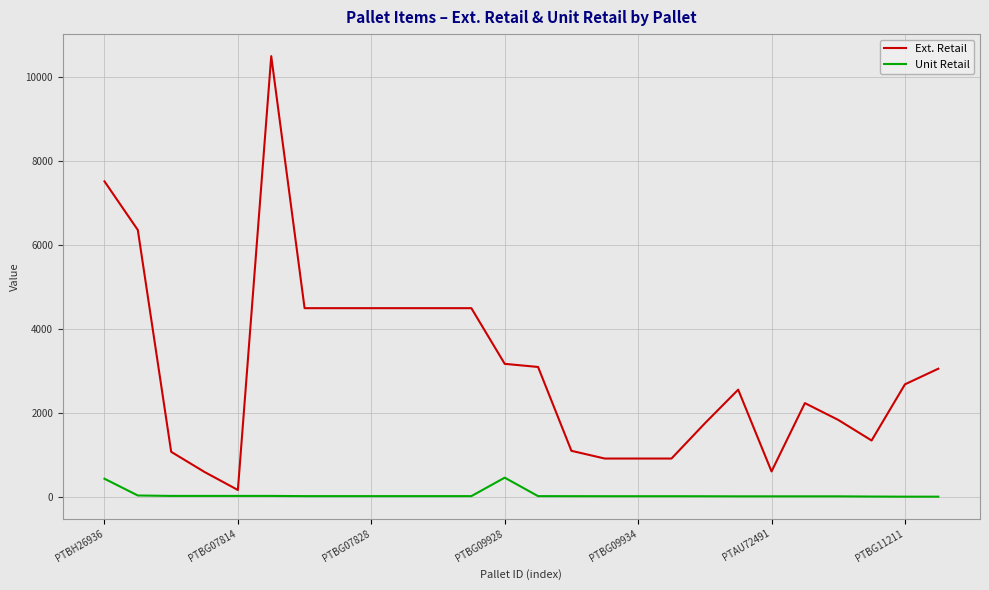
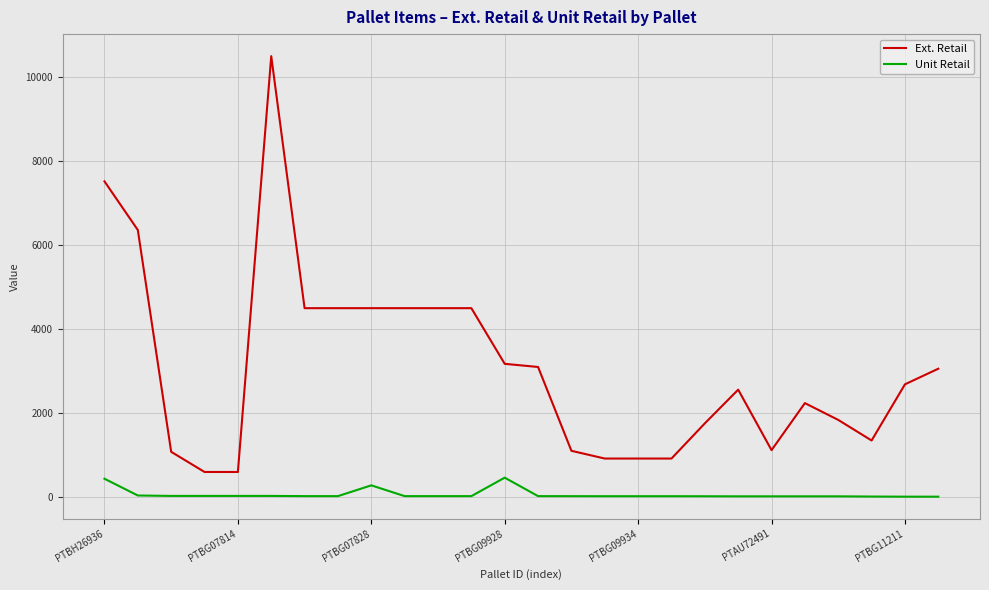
  {
    "Ext. Retail": {
      "PTBH26936": 7500,
-     "PTBG07814": 200,
+     "PTBG07814": 600,
      "PTBG07828": 4500,
      "PTBG09928": 3200,
      "PTBG09934": 900,
-     "PTAU72491": 600,
+     "PTAU72491": 1100,
      "PTBG11211": 2700
    },
    "Unit Retail": {
      "PTBH26936": 400,
      "PTBG07814": 0,
-     "PTBG07828": 0,
+     "PTBG07828": 300,
      "PTBG09928": 500,
      "PTBG09934": 0,
      "PTAU72491": 0,
      "PTBG11211": 0
    }
  }
